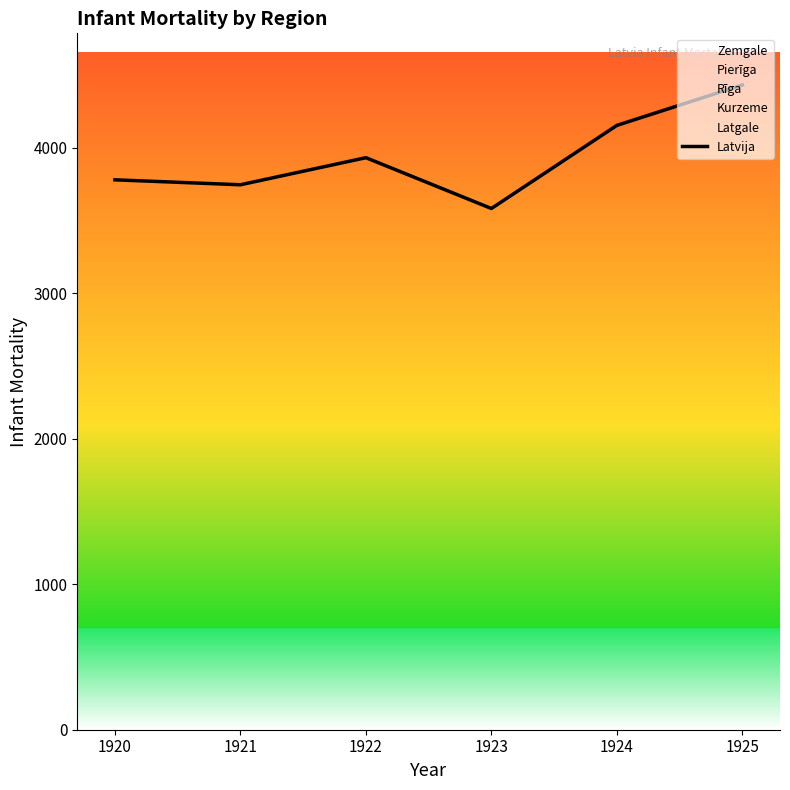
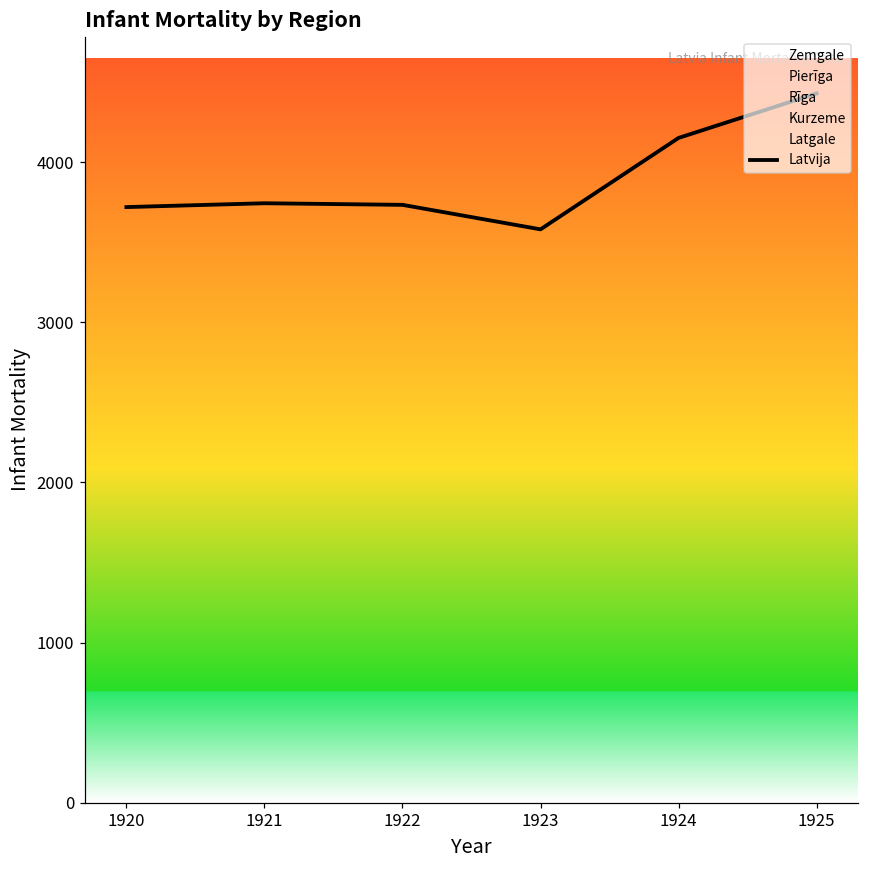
  {
    "Latvija": {
-     "1920": 3780,
+     "1920": 3720,
      "1921": 3740,
-     "1922": 3930,
+     "1922": 3730,
      "1923": 3580,
      "1924": 4150
    }
  }
